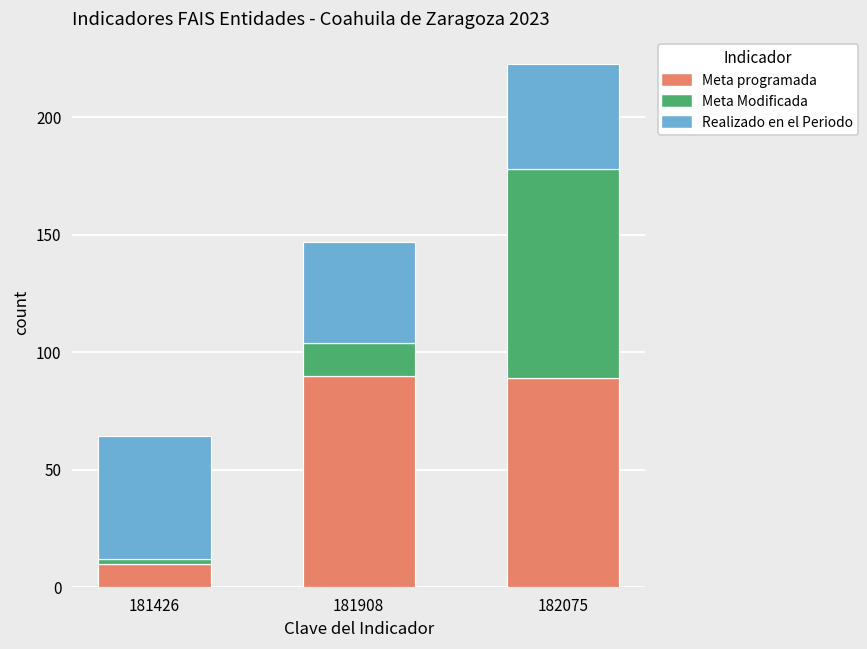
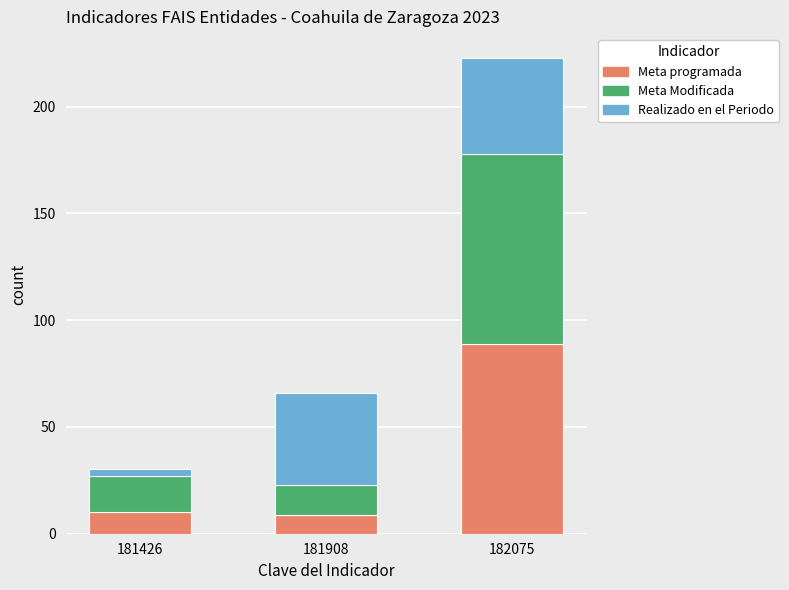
  {
    "Meta programada": {
      "181426": 10,
-     "181908": 90,
+     "181908": 9,
      "182075": 89
    },
    "Meta Modificada": {
-     "181426": 2,
+     "181426": 17,
      "181908": 14,
      "182075": 89
    },
    "Realizado en el Periodo": {
-     "181426": 52,
+     "181426": 3,
      "181908": 43,
      "182075": 45
    }
  }
